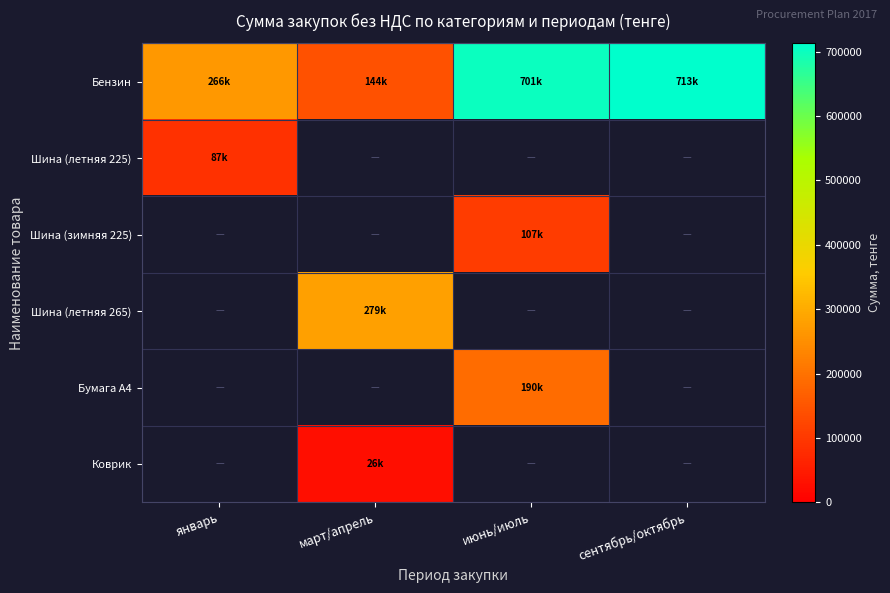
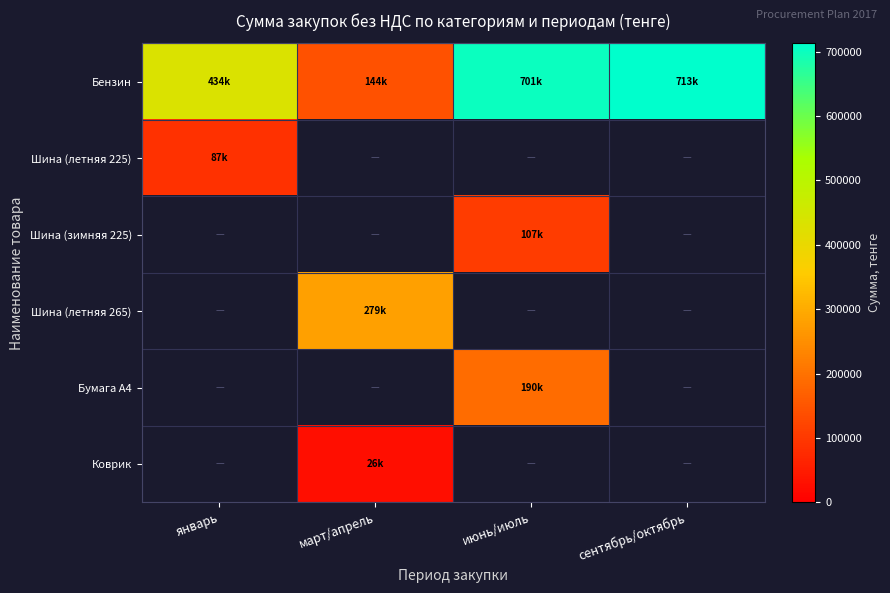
  {
    "Бензин": {
-     "январь": "266k",
+     "январь": "434k",
      "март/апрель": "144k",
      "июнь/июль": "701k",
      "сентябрь/октябрь": "713k"
    },
    "Шина (летняя 225)": {
      "январь": "87k"
    },
    "Шина (зимняя 225)": {
      "июнь/июль": "107k"
    },
    "Шина (летняя 265)": {
      "март/апрель": "279k"
    },
    "Бумага А4": {
      "июнь/июль": "190k"
    },
    "Коврик": {
      "март/апрель": "26k"
    }
  }
